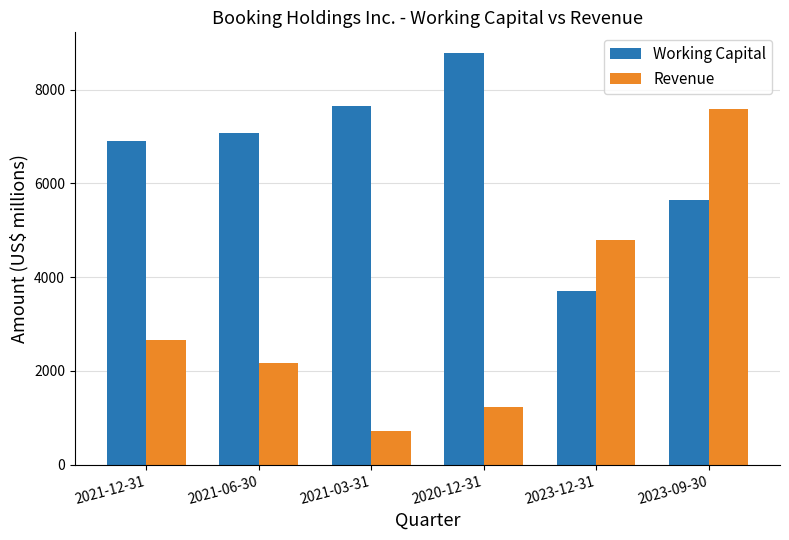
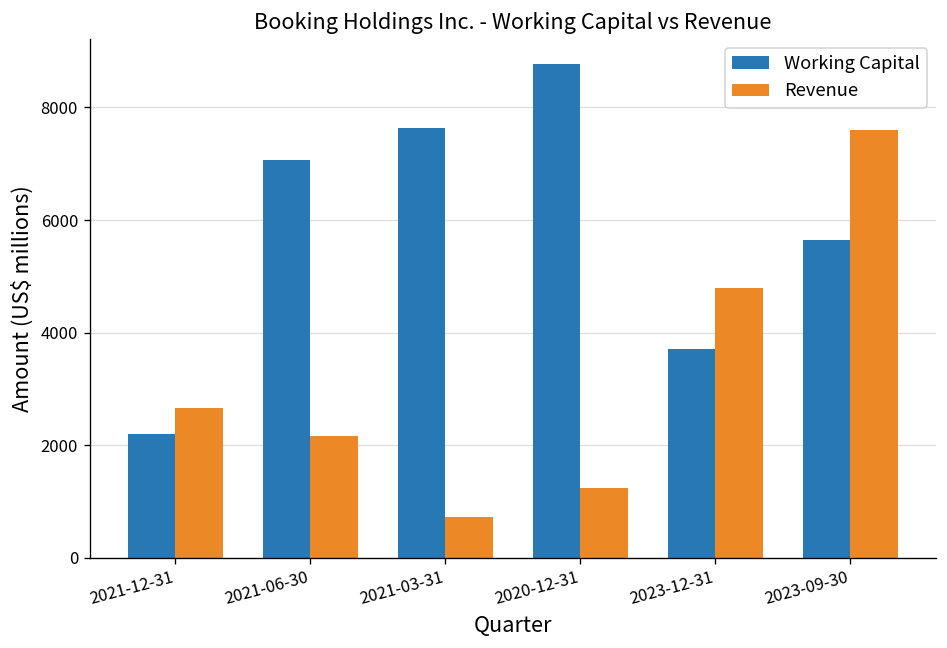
  {
    "Working Capital": {
-     "2021-12-31": 6900,
+     "2021-12-31": 2200,
      "2021-06-30": 7100,
      "2021-03-31": 7600,
      "2020-12-31": 8800,
      "2023-12-31": 3700,
      "2023-09-30": 5600
    },
    "Revenue": {
      "2021-12-31": 2700,
      "2021-06-30": 2200,
      "2021-03-31": 700,
      "2020-12-31": 1200,
      "2023-12-31": 4800,
      "2023-09-30": 7600
    }
  }
